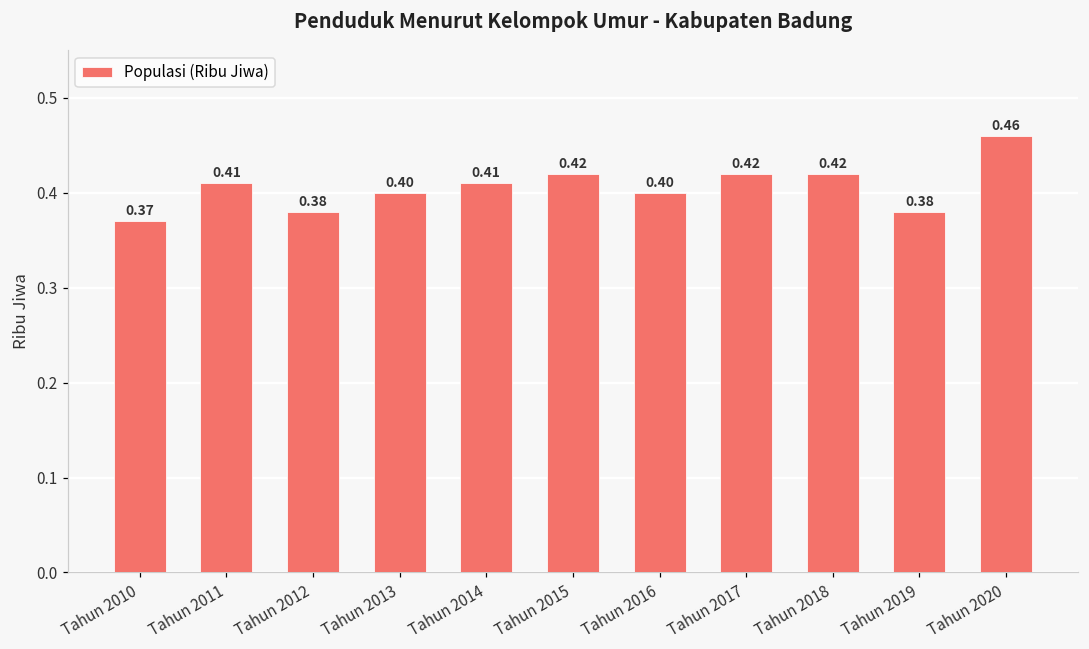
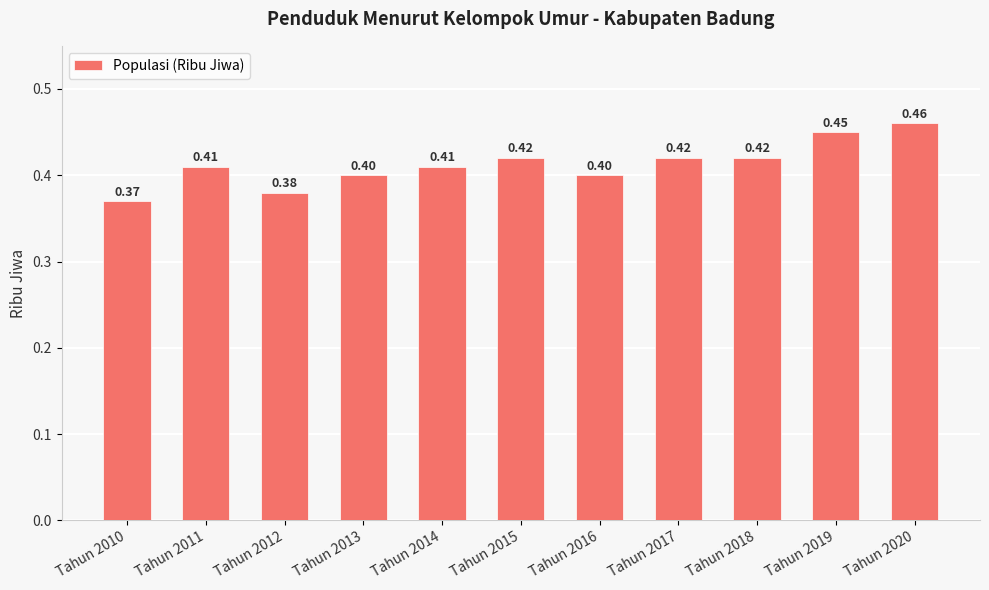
  {
    "Tahun 2010": 0.37,
    "Tahun 2011": 0.41,
    "Tahun 2012": 0.38,
    "Tahun 2013": 0.40,
    "Tahun 2014": 0.41,
    "Tahun 2015": 0.42,
    "Tahun 2016": 0.40,
    "Tahun 2017": 0.42,
    "Tahun 2018": 0.42,
-   "Tahun 2019": 0.38,
+   "Tahun 2019": 0.45,
    "Tahun 2020": 0.46
  }
